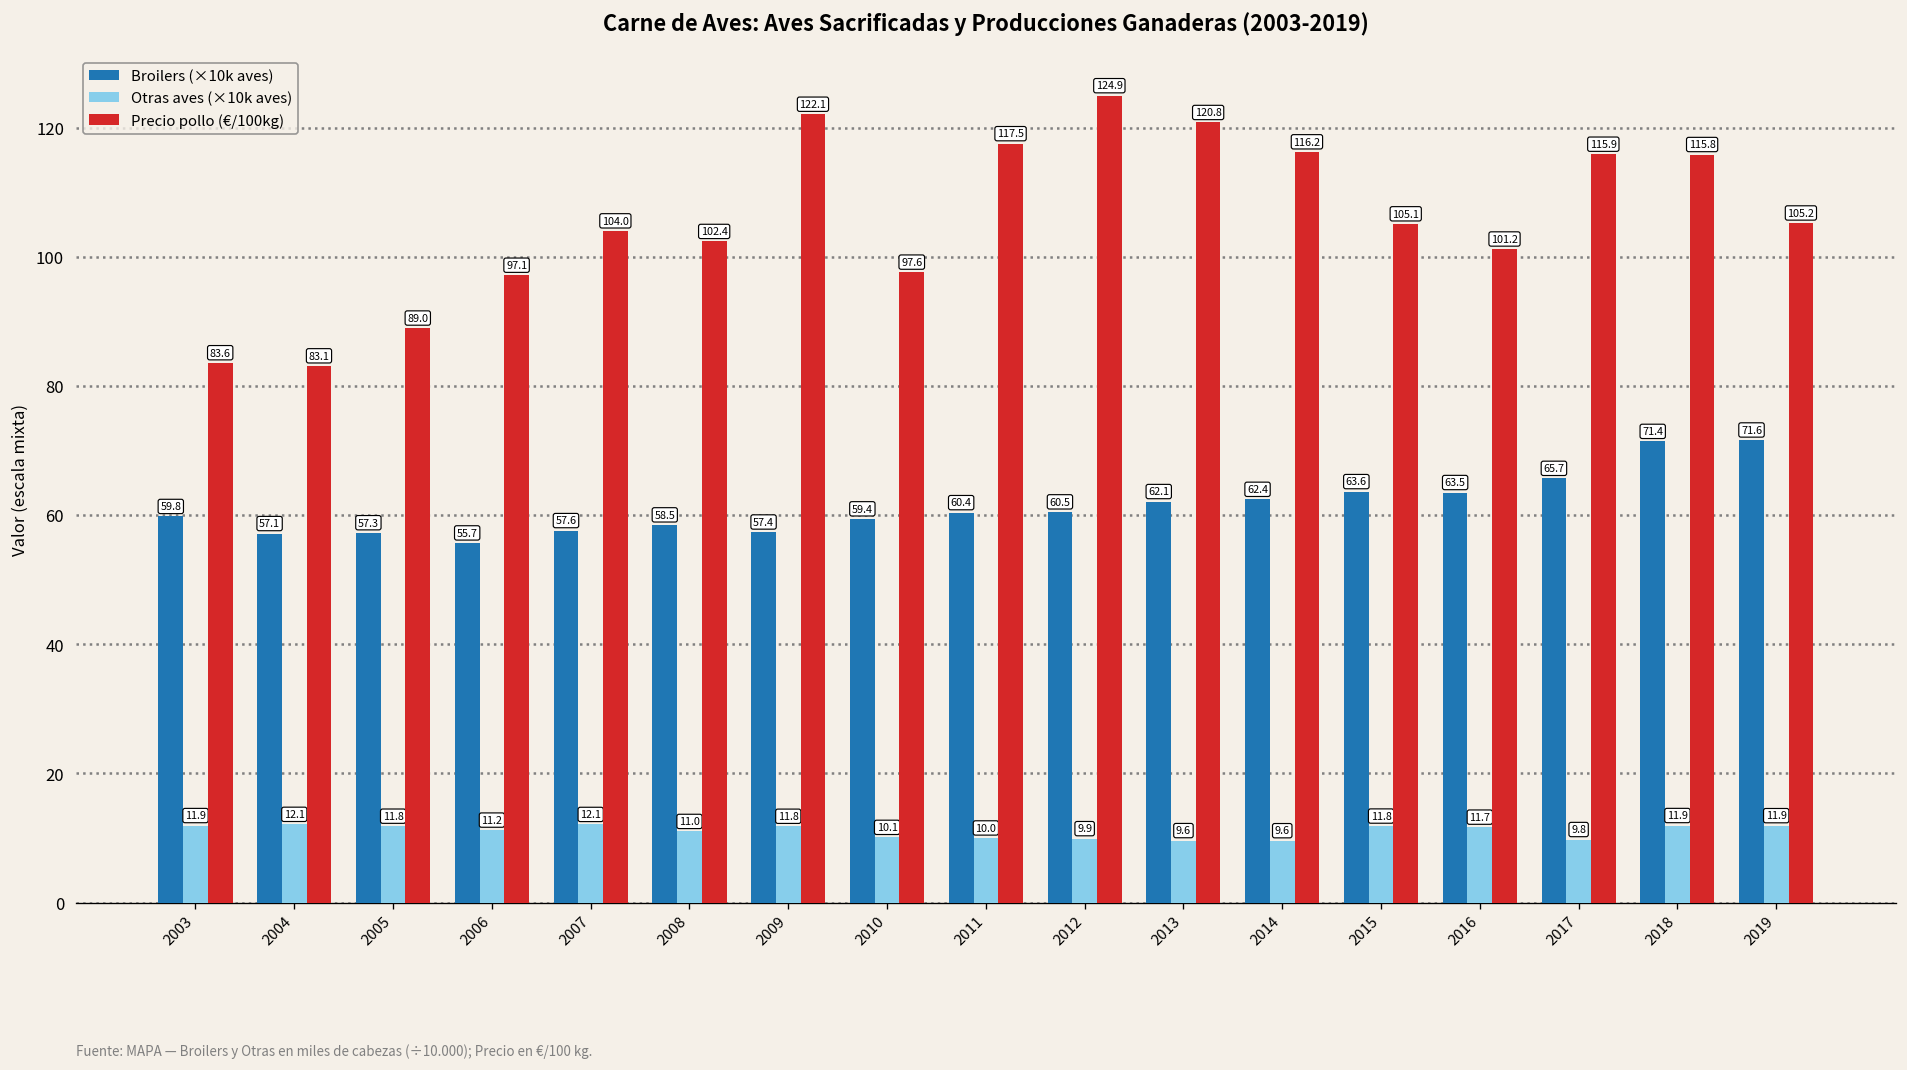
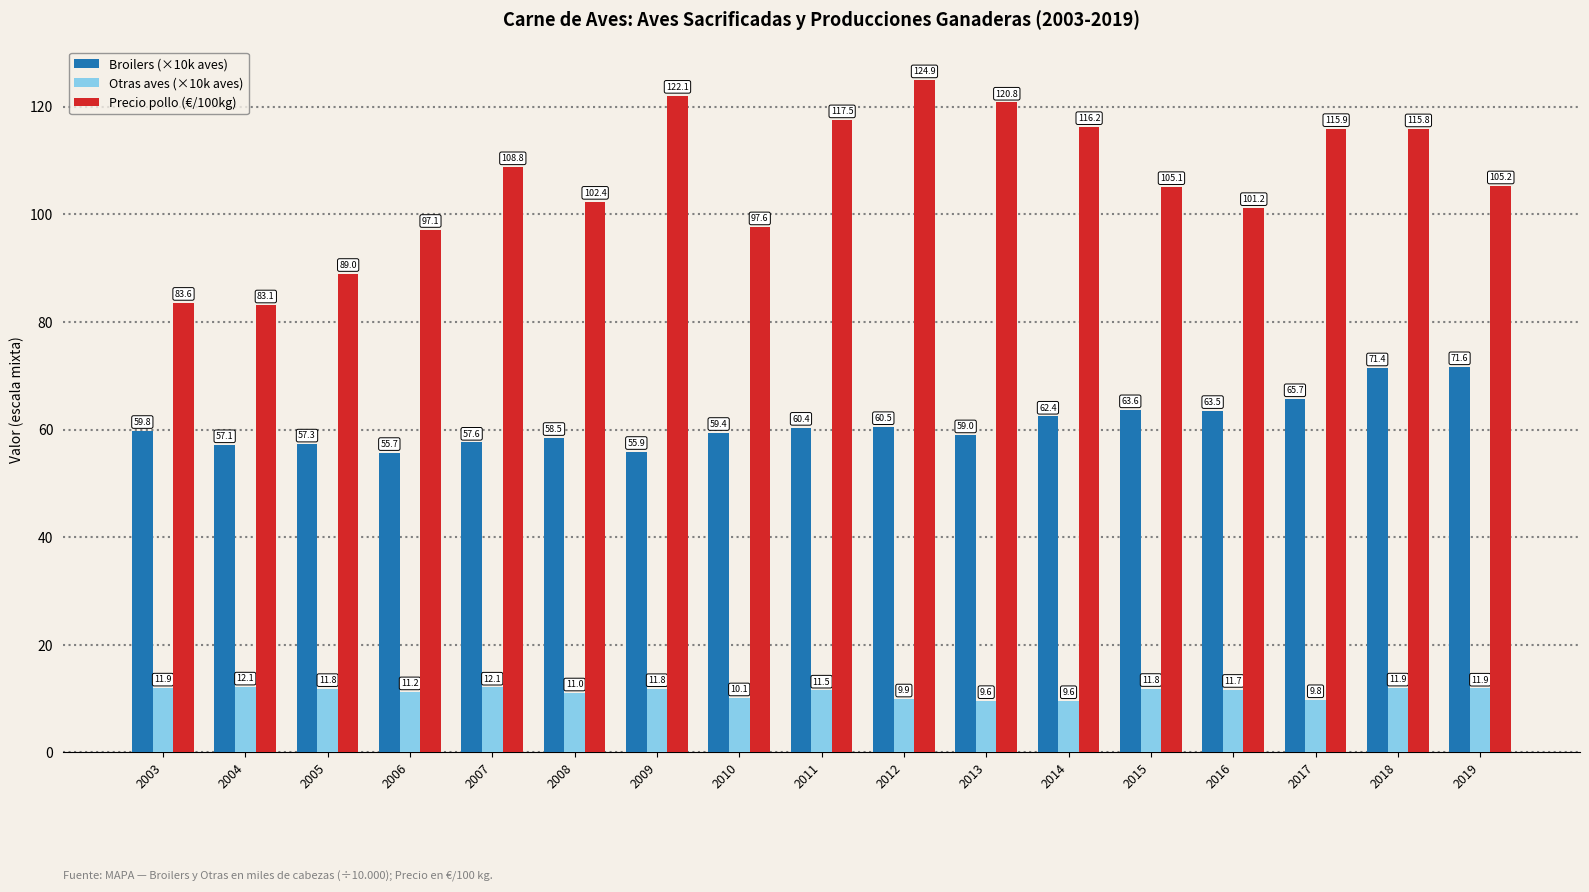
  {
    "Broilers (×10k aves)": {
-     "2009": 57.4,
-     "2013": 62.1
+     "2009": 55.9,
+     "2013": 59.0
    },
    "Otras aves (×10k aves)": {
-     "2011": 10.0
+     "2011": 11.5
    },
    "Precio pollo (€/100kg)": {
-     "2007": 104.0
+     "2007": 108.8
    }
  }
